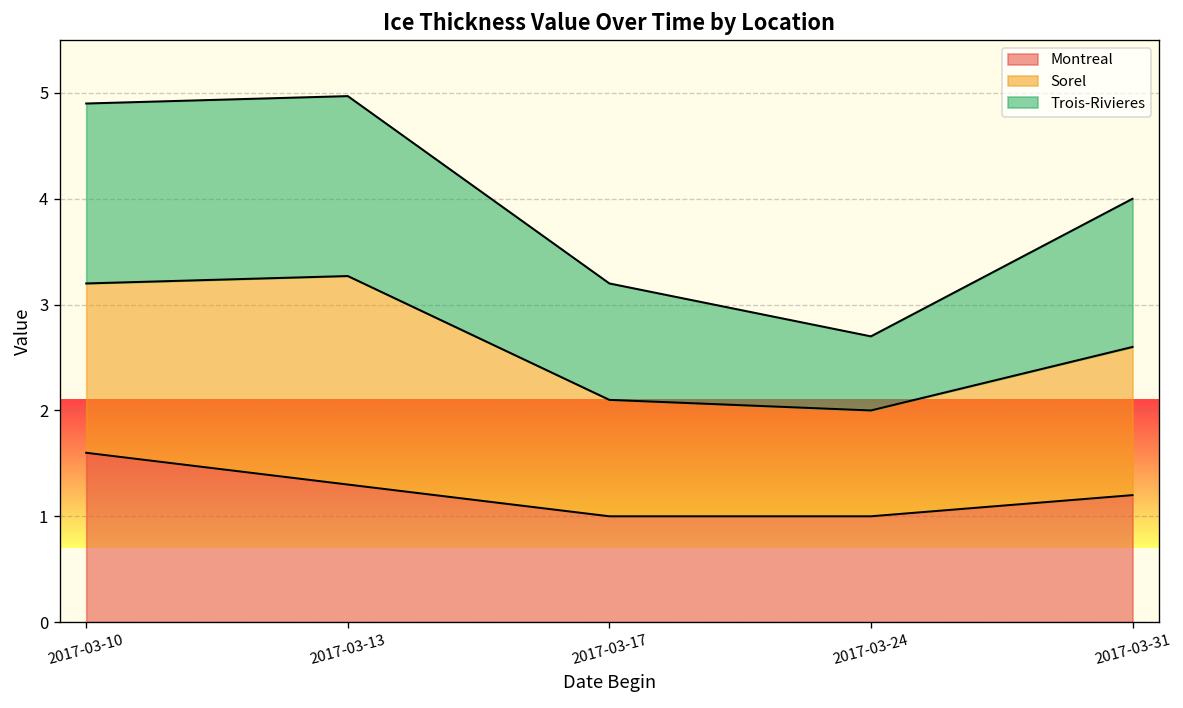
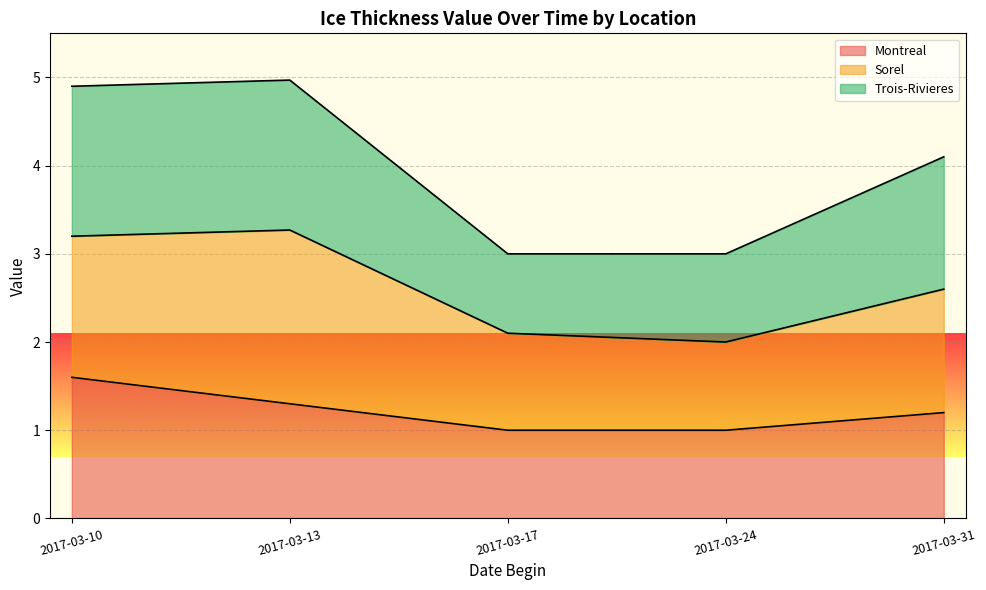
  {
    "Montreal": {
      "2017-03-10": 1.6,
      "2017-03-13": 1.3,
      "2017-03-17": 1.0,
      "2017-03-24": 1.0,
      "2017-03-31": 1.2
    },
    "Sorel": {
      "2017-03-10": 1.6,
      "2017-03-13": 2.0,
      "2017-03-17": 1.1,
      "2017-03-24": 1.0,
      "2017-03-31": 1.4
    },
    "Trois-Rivieres": {
      "2017-03-10": 1.7,
      "2017-03-13": 1.7,
-     "2017-03-17": 1.1,
-     "2017-03-24": 0.7,
-     "2017-03-31": 1.4
+     "2017-03-17": 0.9,
+     "2017-03-24": 1.0,
+     "2017-03-31": 1.5
    }
  }
